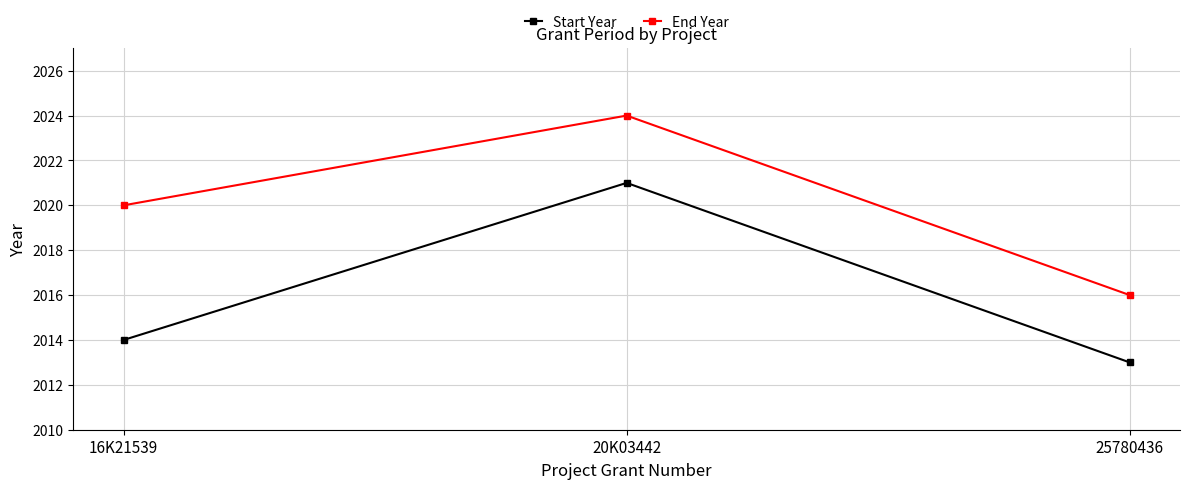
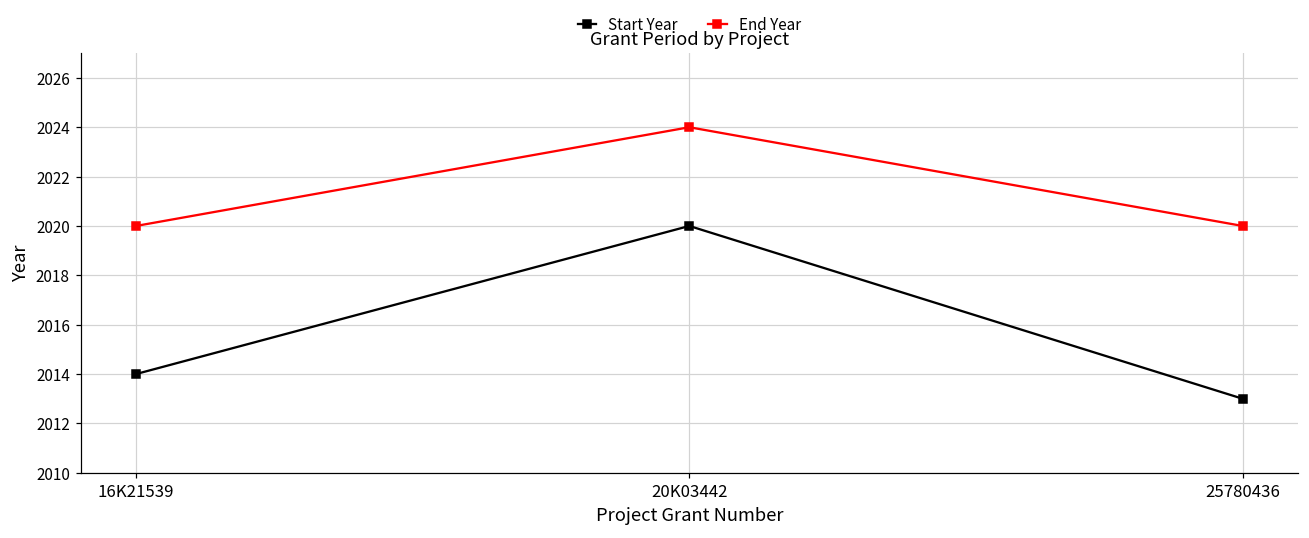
  {
    "Start Year": {
      "16K21539": 2014,
-     "20K03442": 2021,
+     "20K03442": 2020,
      "25780436": 2013
    },
    "End Year": {
      "16K21539": 2020,
      "20K03442": 2024,
-     "25780436": 2016
+     "25780436": 2020
    }
  }
